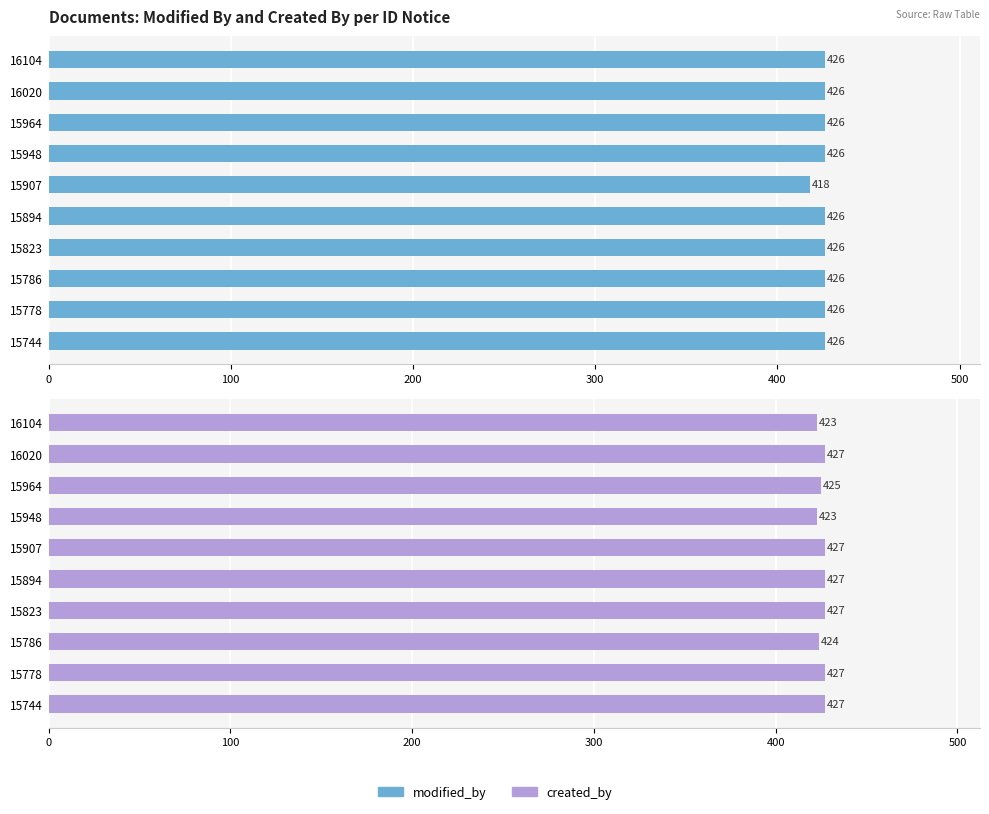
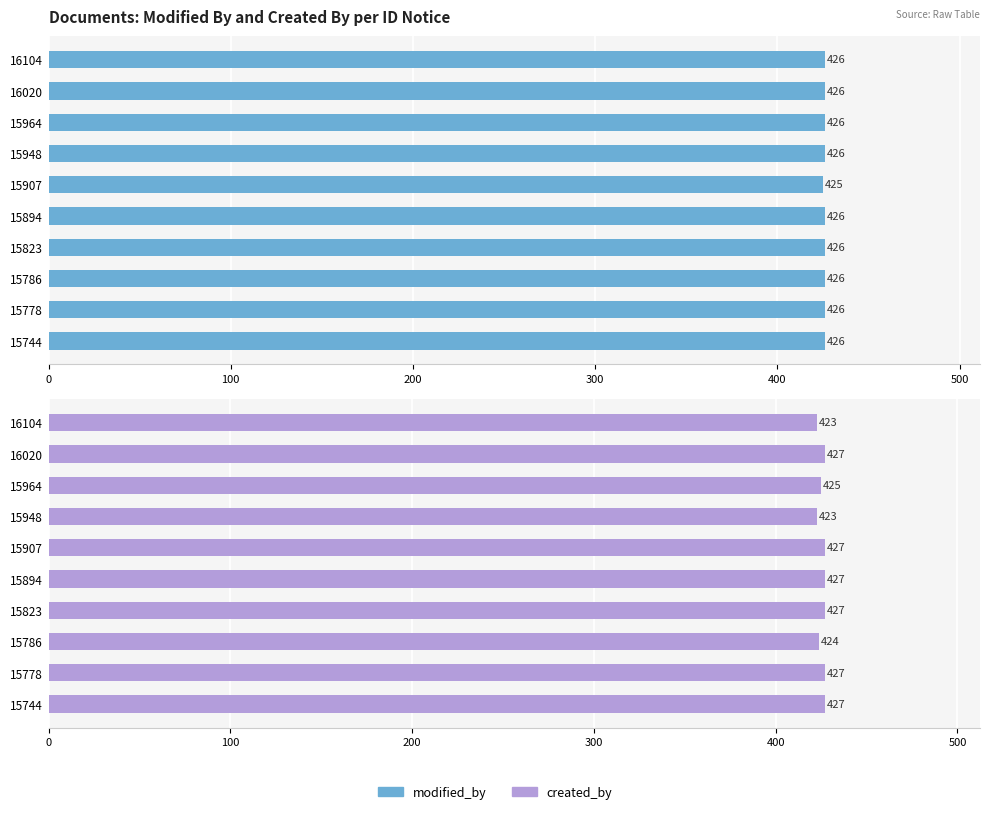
  {
    "Documents: Modified By and Created By per ID Notice": {
      "16104": 426,
      "16020": 426,
      "15964": 426,
      "15948": 426,
-     "15907": 418,
+     "15907": 425,
      "15894": 426,
      "15823": 426,
      "15786": 426,
      "15778": 426,
      "15744": 426
    }
  }
